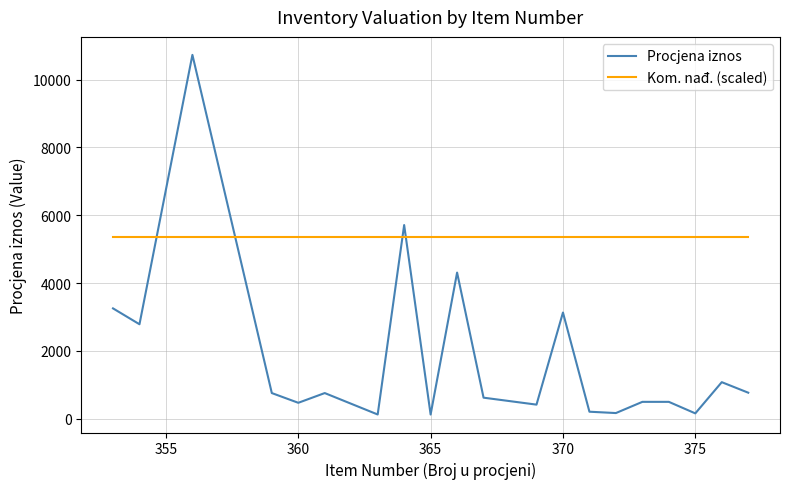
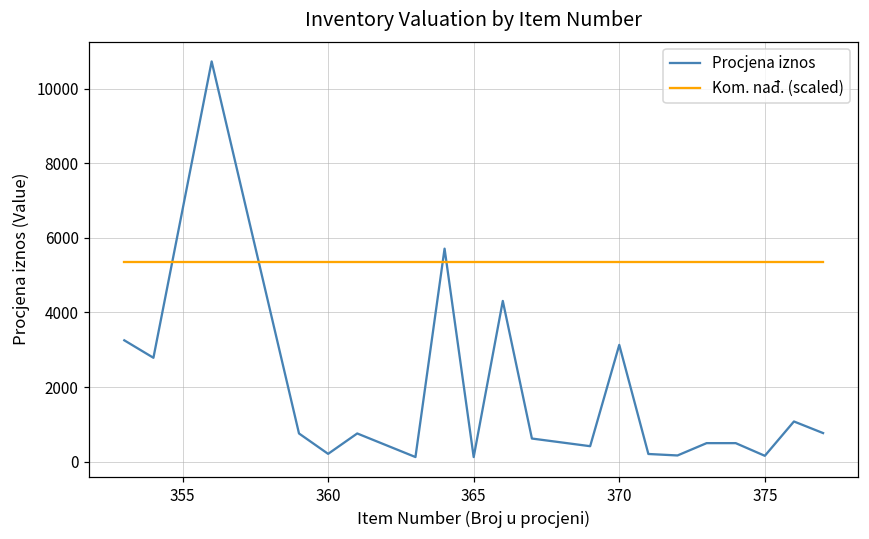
  {
    "Procjena iznos": {
-     "360": 500,
+     "360": 200,
      "365": 100,
      "370": 3100,
      "375": 200
    },
    "Kom. nađ. (scaled)": {
      "360": 5400,
      "365": 5400,
      "370": 5400,
      "375": 5400
    }
  }
